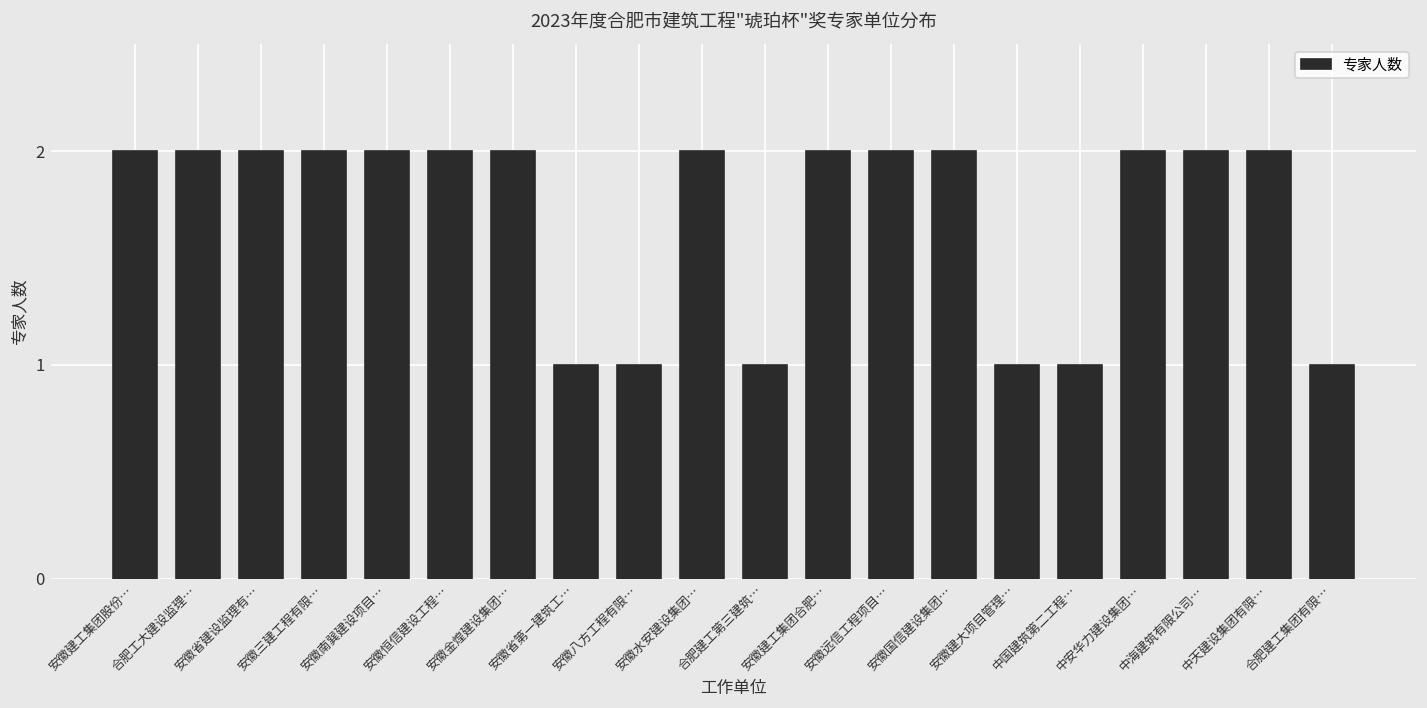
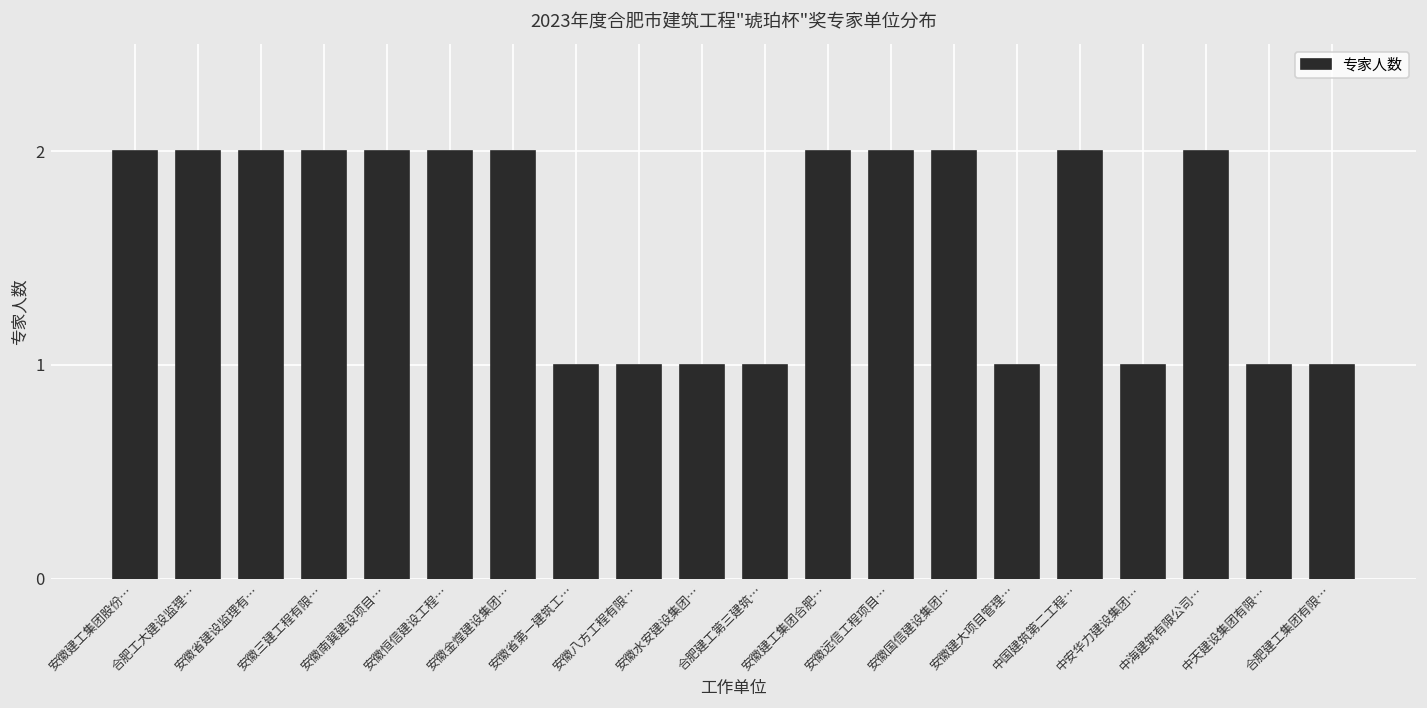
  {
    "安徽建工集团股份…": 2,
    "合肥工大建设监理…": 2,
    "安徽省建设监理有…": 2,
    "安徽三建工程有限…": 2,
    "安徽南巽建设项目…": 2,
    "安徽恒信建设工程…": 2,
    "安徽金煌建设集团…": 2,
    "安徽省第一建筑工…": 1,
    "安徽八方工程有限…": 1,
-   "安徽水安建设集团…": 2,
+   "安徽水安建设集团…": 1,
    "合肥建工第三建筑…": 1,
    "安徽建工集团合肥…": 2,
    "安徽远信工程项目…": 2,
    "安徽国信建设集团…": 2,
    "安徽建大项目管理…": 1,
-   "中国建筑第二工程…": 1,
-   "中安华力建设集团…": 2,
+   "中国建筑第二工程…": 2,
+   "中安华力建设集团…": 1,
    "中海建筑有限公司…": 2,
-   "中天建设集团有限…": 2,
+   "中天建设集团有限…": 1,
    "合肥建工集团有限…": 1
  }
